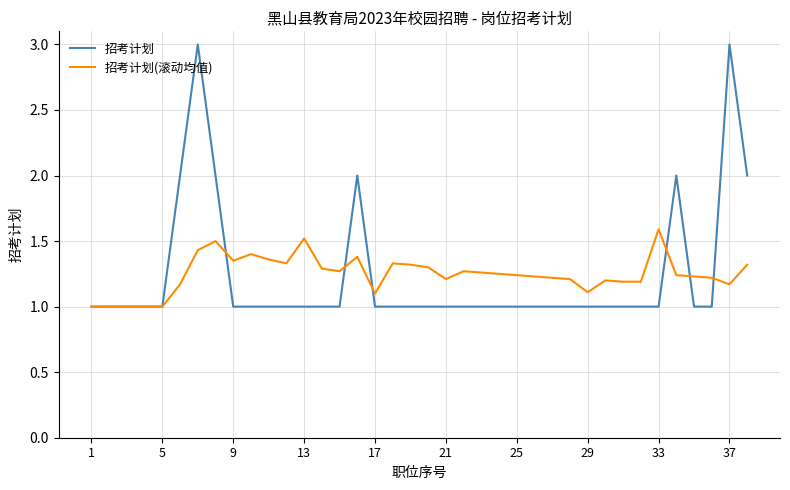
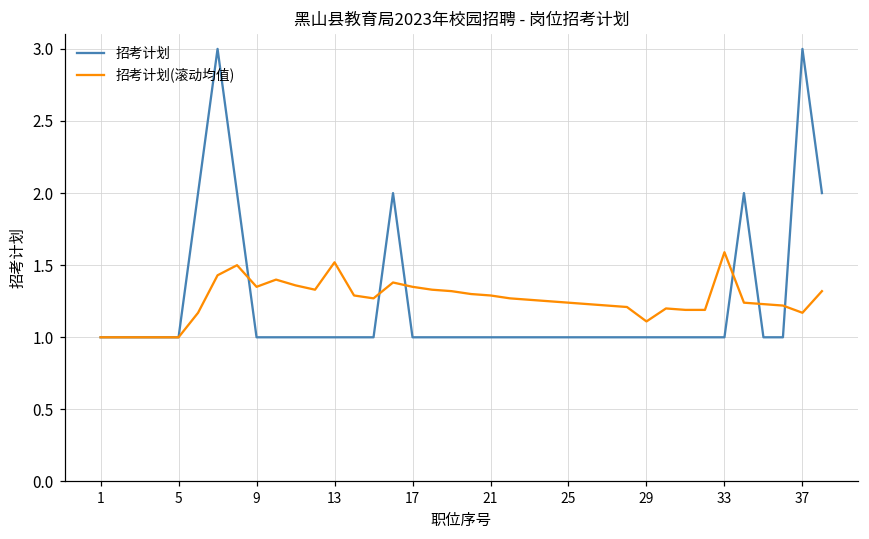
  {
    "招考计划": {
      "9": 1.00,
      "13": 1.00,
      "17": 1.00,
      "21": 1.00,
      "25": 1.00,
      "29": 1.00,
      "33": 1.00,
      "37": 3.00
    },
    "招考计划(滚动均值)": {
      "9": 1.35,
      "13": 1.52,
-     "17": 1.10,
-     "21": 1.21,
+     "17": 1.35,
+     "21": 1.29,
      "25": 1.24,
      "29": 1.11,
      "33": 1.59,
      "37": 1.17
    }
  }
